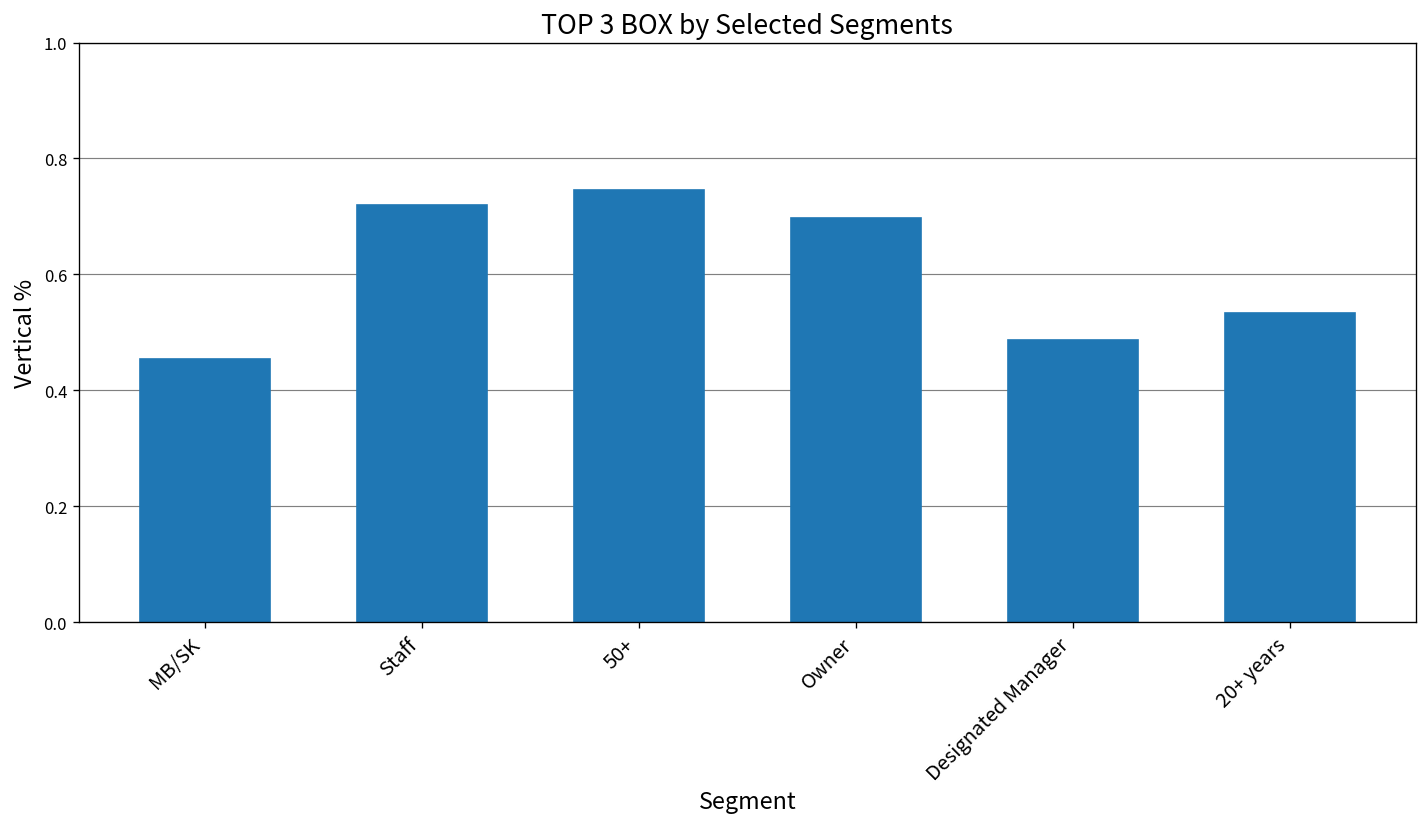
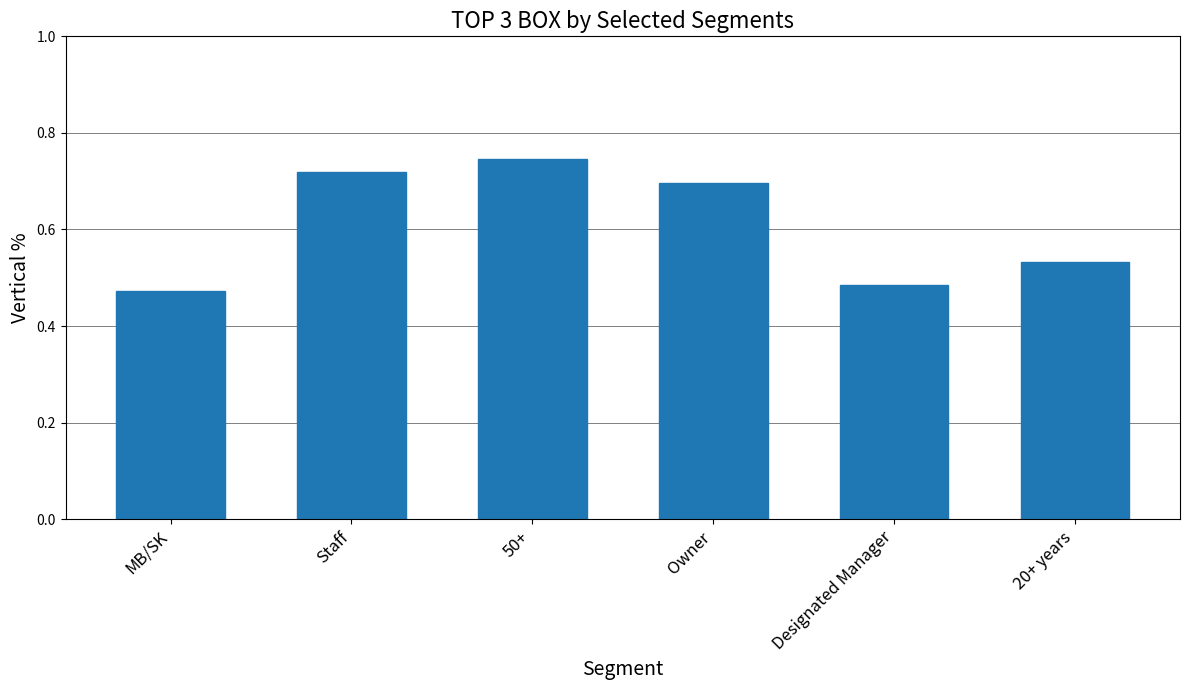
  {
-   "MB/SK": 0.45,
+   "MB/SK": 0.47,
    "Staff": 0.72,
    "50+": 0.75,
    "Owner": 0.70,
    "Designated Manager": 0.49,
    "20+ years": 0.53
  }
